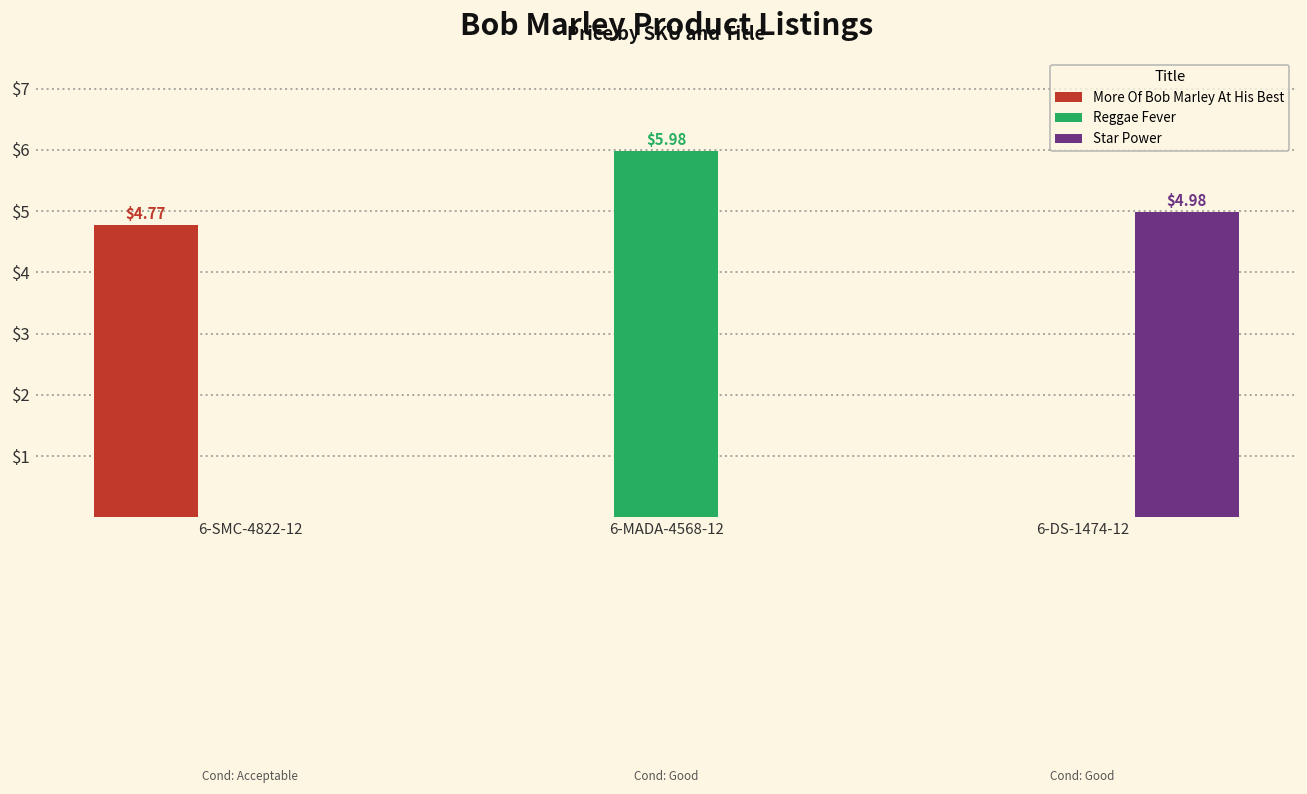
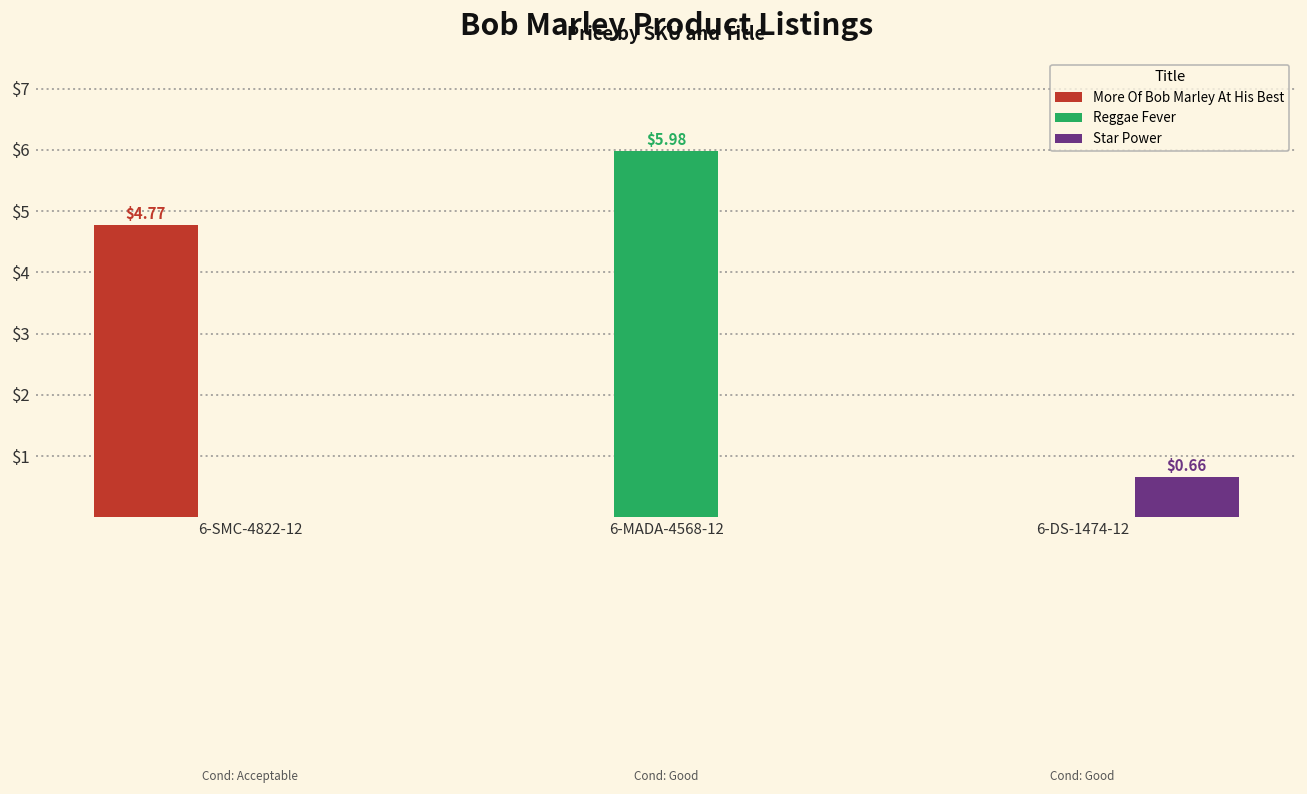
  {
    "More Of Bob Marley At His Best": {
      "6-SMC-4822-12": "$4.77"
    },
    "Reggae Fever": {
      "6-MADA-4568-12": "$5.98"
    },
    "Star Power": {
-     "6-DS-1474-12": "$4.98"
+     "6-DS-1474-12": "$0.66"
    }
  }
